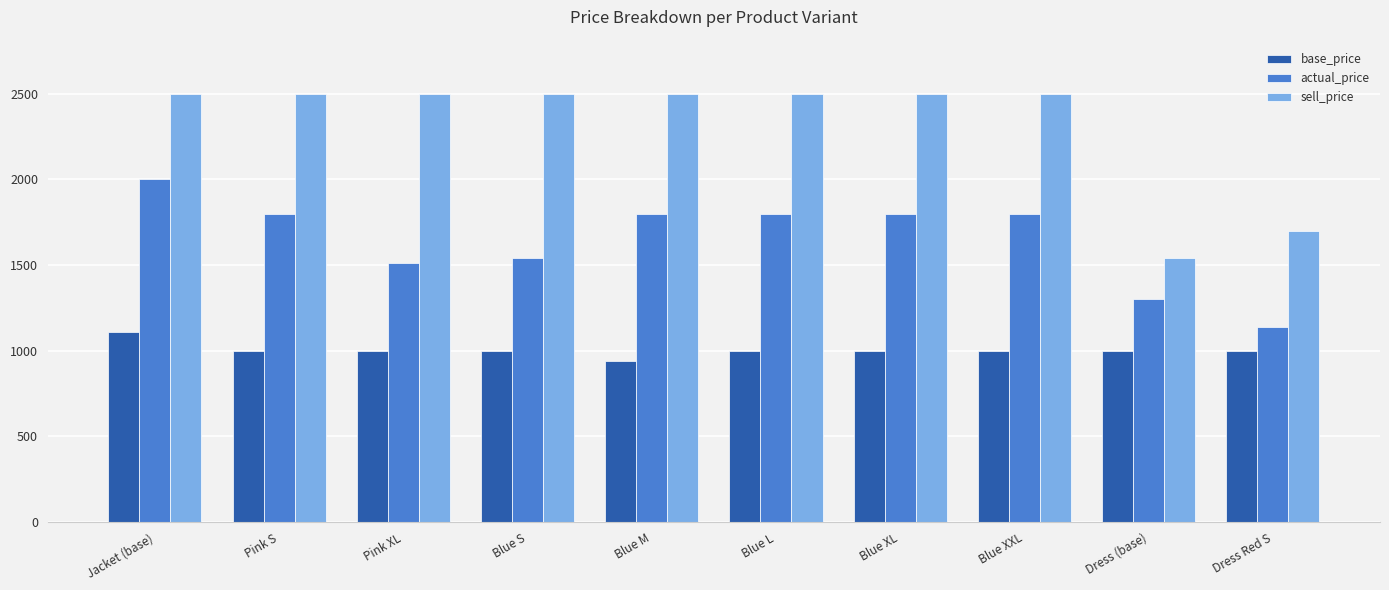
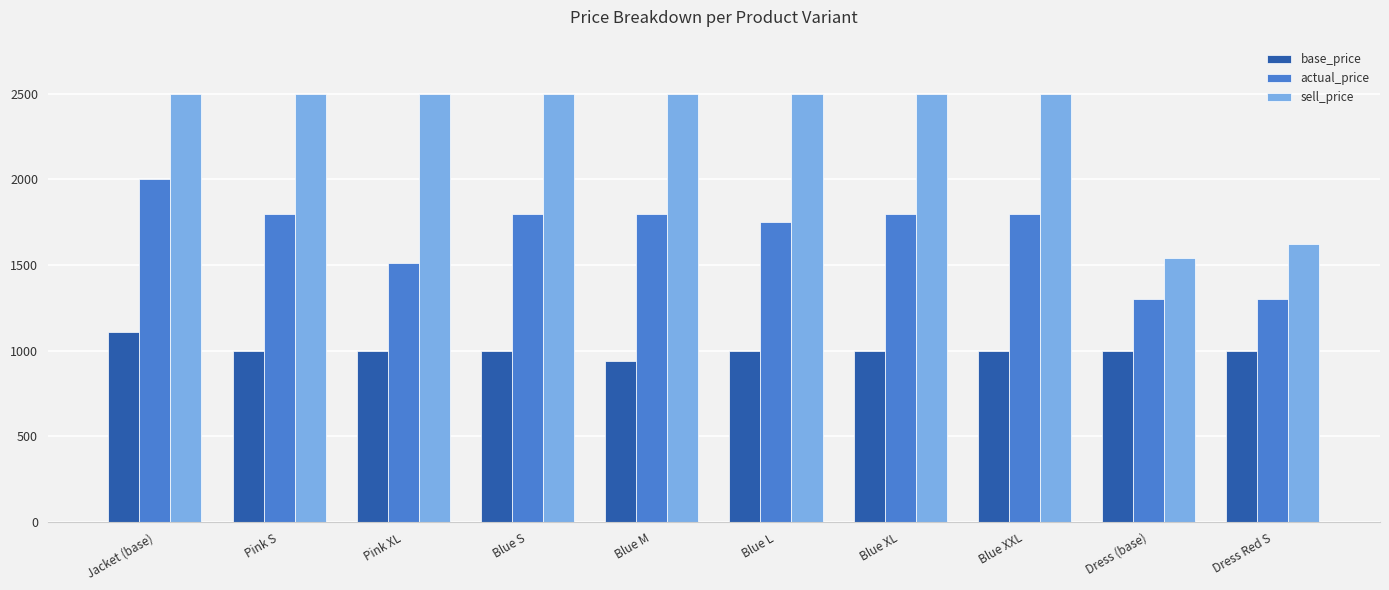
  {
    "base_price": {
      "Jacket (base)": 1110,
      "Pink S": 1000,
      "Pink XL": 1000,
      "Blue S": 1000,
      "Blue M": 940,
      "Blue L": 1000,
      "Blue XL": 1000,
      "Blue XXL": 1000,
      "Dress (base)": 1000,
      "Dress Red S": 1000
    },
    "actual_price": {
      "Jacket (base)": 2000,
      "Pink S": 1800,
      "Pink XL": 1510,
-     "Blue S": 1540,
+     "Blue S": 1800,
      "Blue M": 1800,
-     "Blue L": 1800,
+     "Blue L": 1750,
      "Blue XL": 1800,
      "Blue XXL": 1800,
      "Dress (base)": 1300,
-     "Dress Red S": 1140
+     "Dress Red S": 1300
    },
    "sell_price": {
      "Jacket (base)": 2500,
      "Pink S": 2500,
      "Pink XL": 2500,
      "Blue S": 2500,
      "Blue M": 2500,
      "Blue L": 2500,
      "Blue XL": 2500,
      "Blue XXL": 2500,
      "Dress (base)": 1540,
-     "Dress Red S": 1700
+     "Dress Red S": 1630
    }
  }
